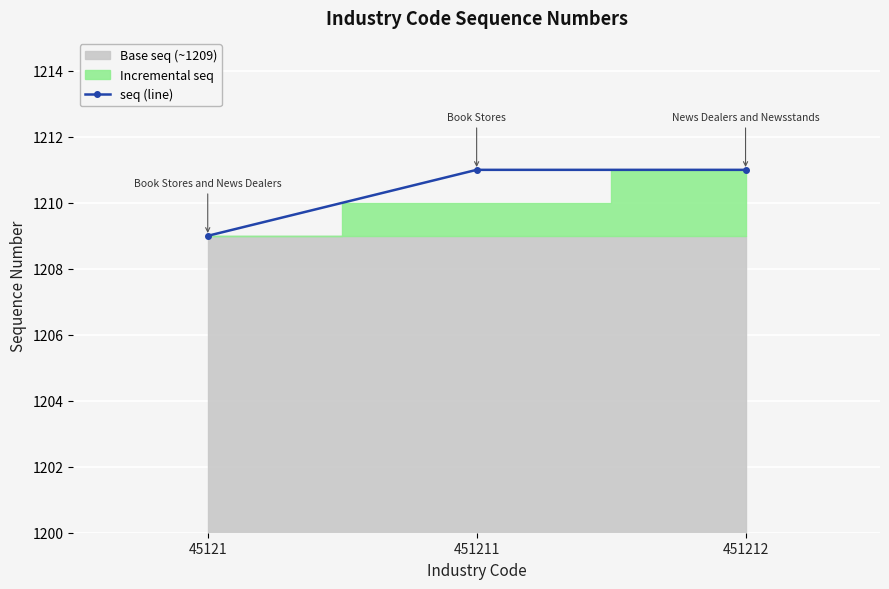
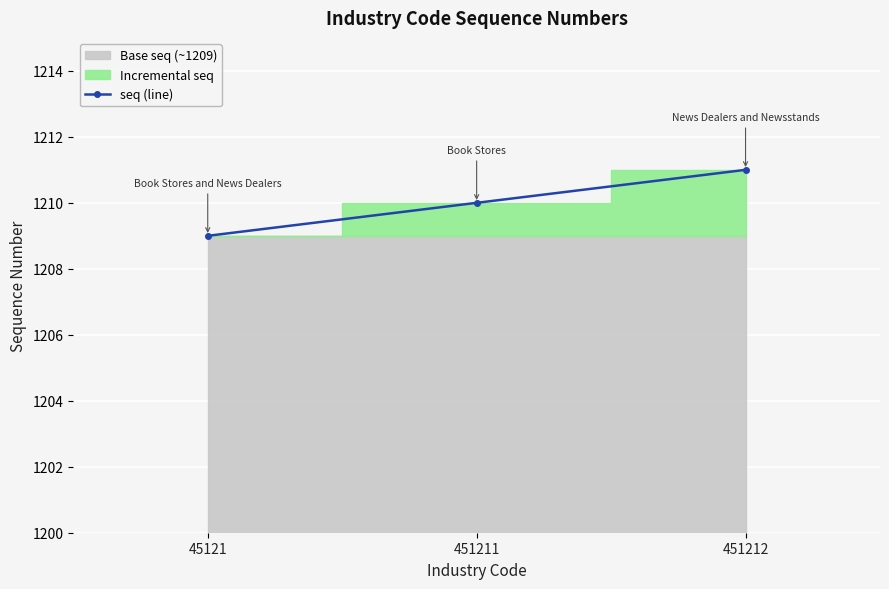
  {
    "seq (line)": {
-     "451211": 1211
+     "451211": 1210
    }
  }
